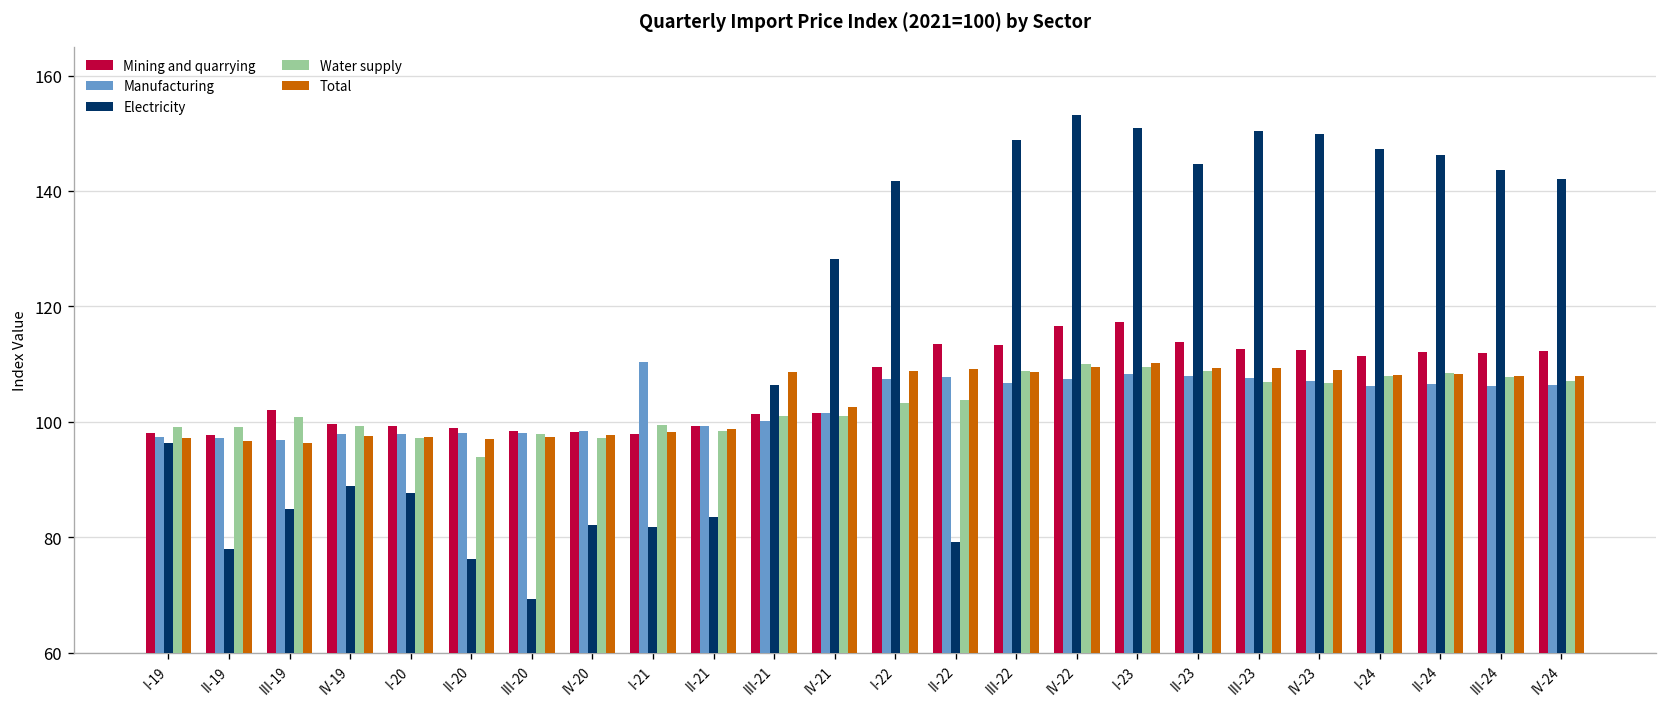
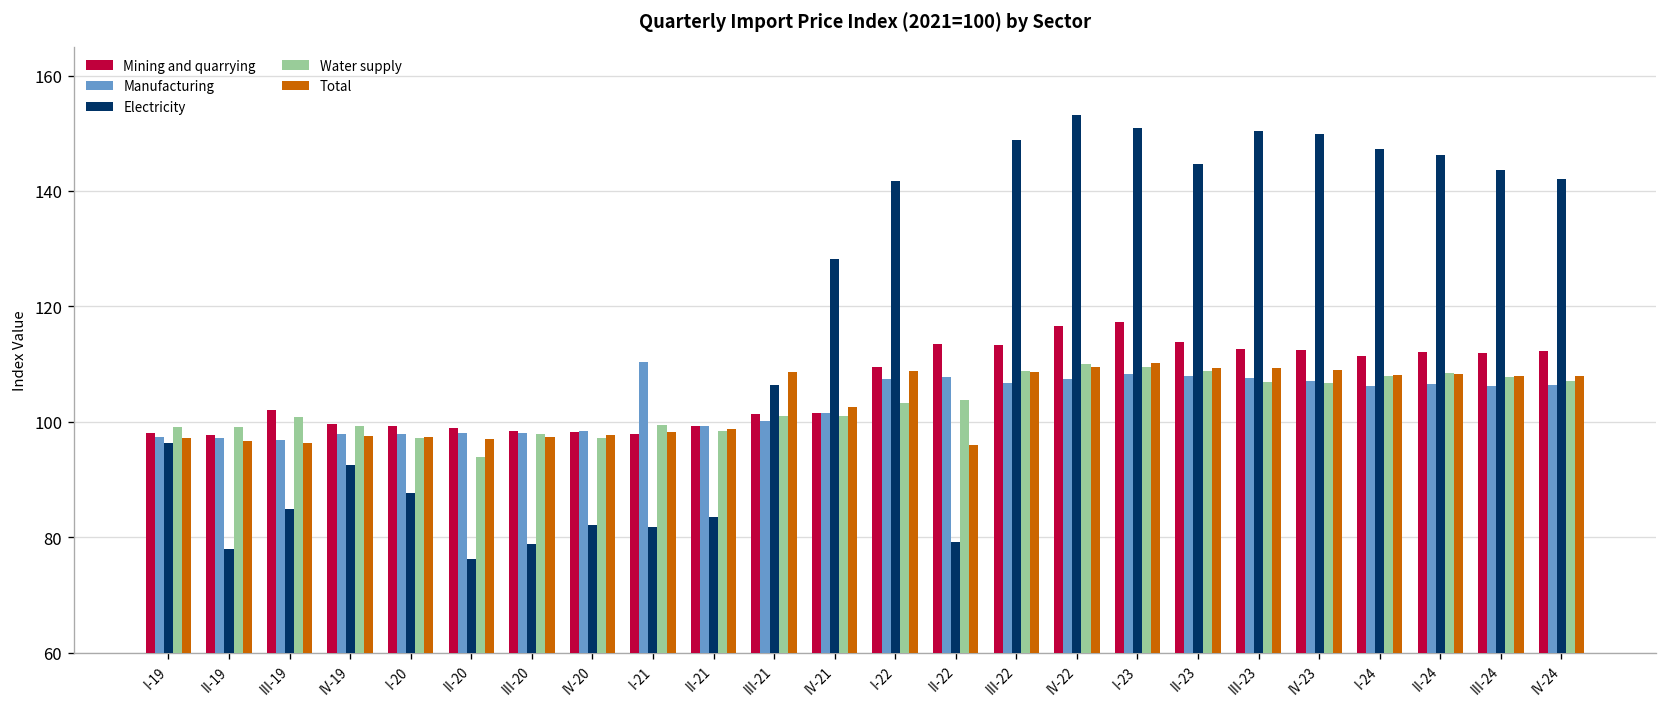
  {
    "Mining and quarrying": {
      "I-19": 98,
      "II-19": 98,
      "III-19": 102,
      "IV-19": 100,
      "I-20": 99,
      "II-20": 99,
      "III-20": 98,
      "IV-20": 98,
      "I-21": 98,
      "II-21": 99,
      "III-21": 101,
      "IV-21": 101,
      "I-22": 109,
      "II-22": 113,
      "III-22": 113,
      "IV-22": 117,
      "I-23": 117,
      "II-23": 114,
      "III-23": 113,
      "IV-23": 112,
      "I-24": 111,
      "II-24": 112,
      "III-24": 112,
      "IV-24": 112
    },
    "Manufacturing": {
      "I-19": 97,
      "II-19": 97,
      "III-19": 97,
      "IV-19": 98,
      "I-20": 98,
      "II-20": 98,
      "III-20": 98,
      "IV-20": 98,
      "I-21": 110,
      "II-21": 99,
      "III-21": 100,
      "IV-21": 101,
      "I-22": 107,
      "II-22": 108,
      "III-22": 107,
      "IV-22": 107,
      "I-23": 108,
      "II-23": 108,
      "III-23": 108,
      "IV-23": 107,
      "I-24": 106,
      "II-24": 107,
      "III-24": 106,
      "IV-24": 106
    },
    "Electricity": {
      "I-19": 96,
      "II-19": 78,
      "III-19": 85,
-     "IV-19": 89,
+     "IV-19": 92,
      "I-20": 88,
      "II-20": 76,
-     "III-20": 69,
+     "III-20": 79,
      "IV-20": 82,
      "I-21": 82,
      "II-21": 84,
      "III-21": 106,
      "IV-21": 128,
      "I-22": 142,
      "II-22": 79,
      "III-22": 149,
      "IV-22": 153,
      "I-23": 151,
      "II-23": 145,
      "III-23": 150,
      "IV-23": 150,
      "I-24": 147,
      "II-24": 146,
      "III-24": 144,
      "IV-24": 142
    },
    "Water supply": {
      "I-19": 99,
      "II-19": 99,
      "III-19": 101,
      "IV-19": 99,
      "I-20": 97,
      "II-20": 94,
      "III-20": 98,
      "IV-20": 97,
      "I-21": 100,
      "II-21": 98,
      "III-21": 101,
      "IV-21": 101,
      "I-22": 103,
      "II-22": 104,
      "III-22": 109,
      "IV-22": 110,
      "I-23": 110,
      "II-23": 109,
      "III-23": 107,
      "IV-23": 107,
      "I-24": 108,
      "II-24": 109,
      "III-24": 108,
      "IV-24": 107
    },
    "Total": {
      "I-19": 97,
      "II-19": 97,
      "III-19": 96,
      "IV-19": 98,
      "I-20": 97,
      "II-20": 97,
      "III-20": 97,
      "IV-20": 98,
      "I-21": 98,
      "II-21": 99,
      "III-21": 109,
      "IV-21": 103,
      "I-22": 109,
-     "II-22": 109,
+     "II-22": 96,
      "III-22": 109,
      "IV-22": 109,
      "I-23": 110,
      "II-23": 109,
      "III-23": 109,
      "IV-23": 109,
      "I-24": 108,
      "II-24": 108,
      "III-24": 108,
      "IV-24": 108
    }
  }
